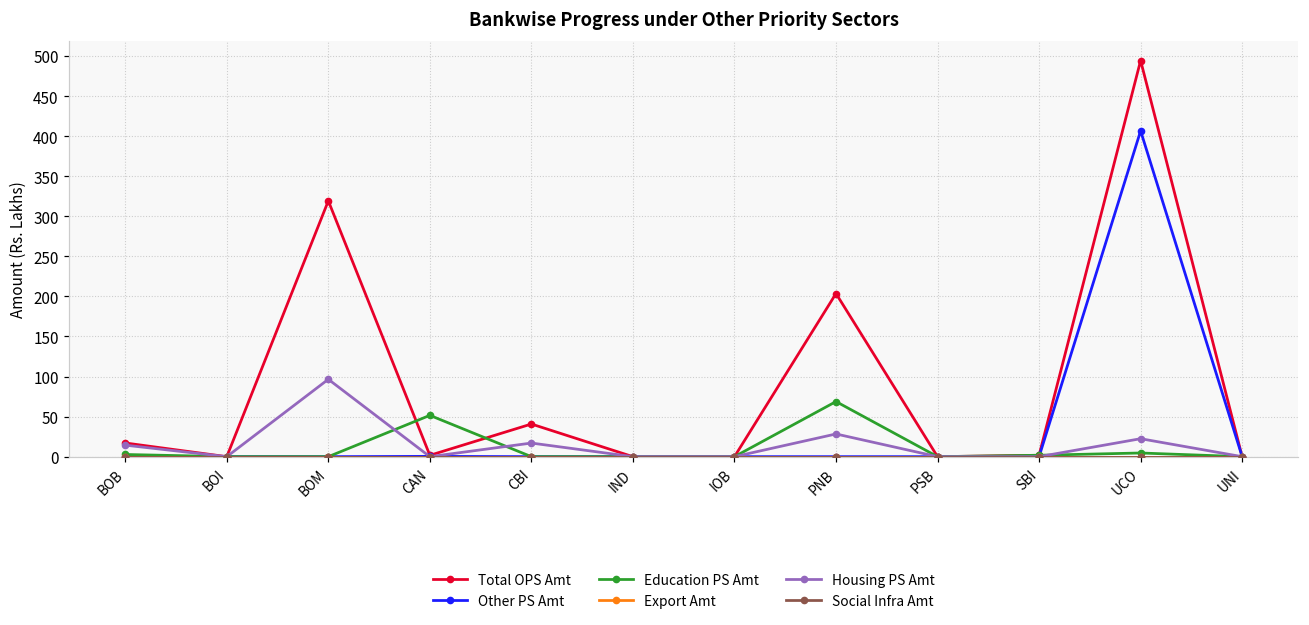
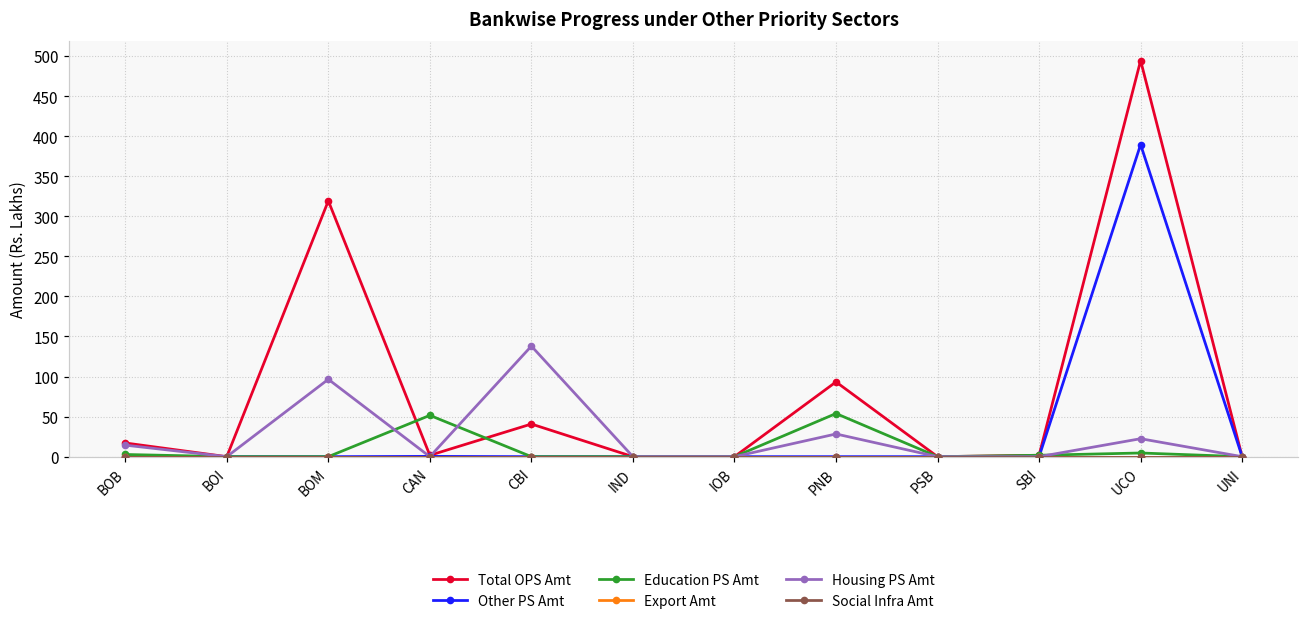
  {
    "Total OPS Amt": {
      "BOM": 320,
      "CBI": 40,
-     "PNB": 200,
+     "PNB": 90,
      "UCO": 490
    },
    "Other PS Amt": {
-     "UCO": 410
+     "UCO": 390
    },
    "Education PS Amt": {
      "CAN": 50,
-     "PNB": 70,
+     "PNB": 50,
      "UCO": 0
    },
    "Social Infra Amt": {
      "UCO": 0
    },
    "Housing PS Amt": {
      "BOM": 100,
-     "CBI": 20,
+     "CBI": 140,
      "PNB": 30,
      "UCO": 20
    }
  }
